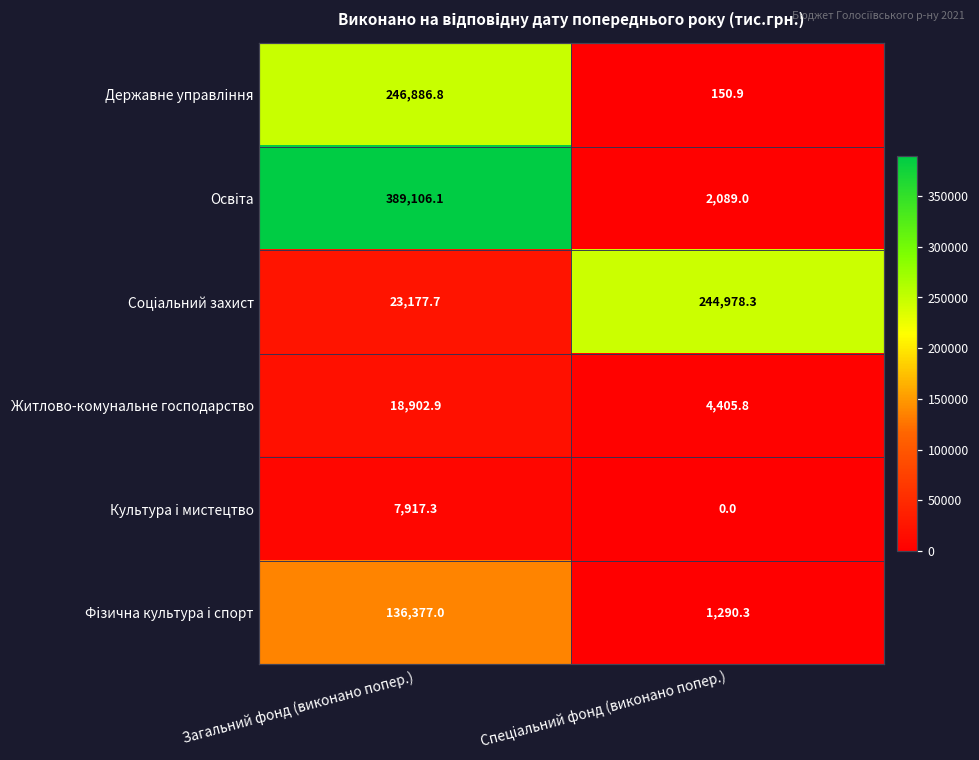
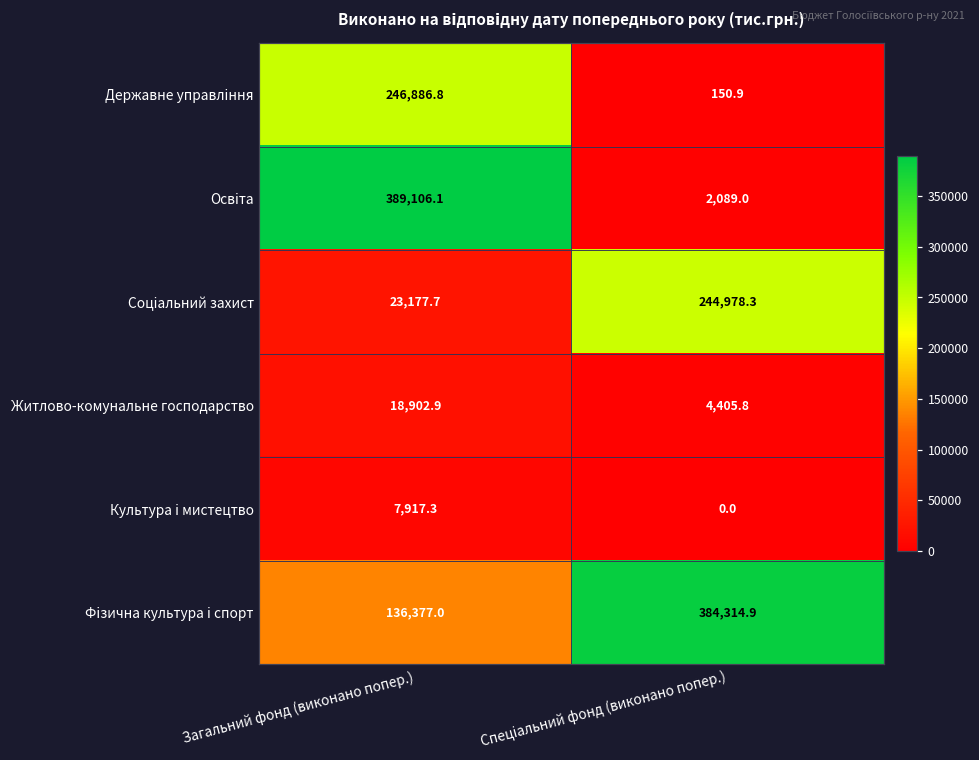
  {
    "Державне управління": {
      "Загальний фонд (виконано попер.)": "246,886.8",
      "Спеціальний фонд (виконано попер.)": "150.9"
    },
    "Освіта": {
      "Загальний фонд (виконано попер.)": "389,106.1",
      "Спеціальний фонд (виконано попер.)": "2,089.0"
    },
    "Соціальний захист": {
      "Загальний фонд (виконано попер.)": "23,177.7",
      "Спеціальний фонд (виконано попер.)": "244,978.3"
    },
    "Житлово-комунальне господарство": {
      "Загальний фонд (виконано попер.)": "18,902.9",
      "Спеціальний фонд (виконано попер.)": "4,405.8"
    },
    "Культура і мистецтво": {
      "Загальний фонд (виконано попер.)": "7,917.3",
      "Спеціальний фонд (виконано попер.)": "0.0"
    },
    "Фізична культура і спорт": {
      "Загальний фонд (виконано попер.)": "136,377.0",
-     "Спеціальний фонд (виконано попер.)": "1,290.3"
+     "Спеціальний фонд (виконано попер.)": "384,314.9"
    }
  }
